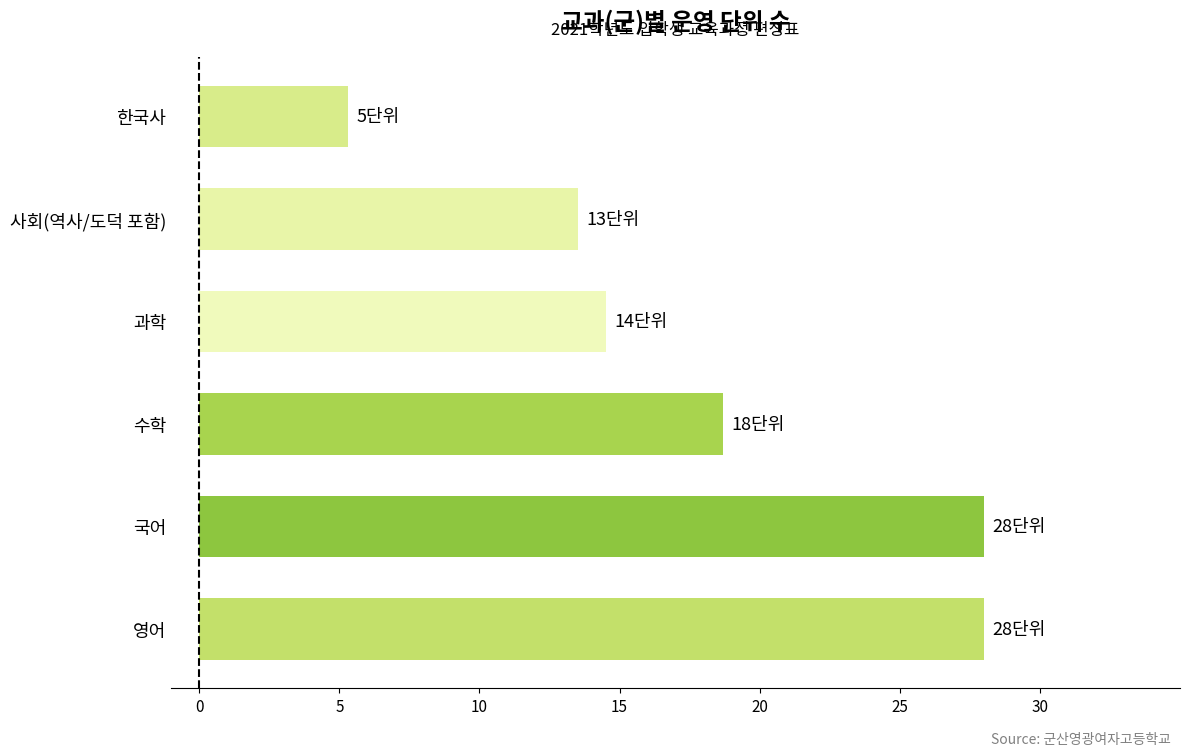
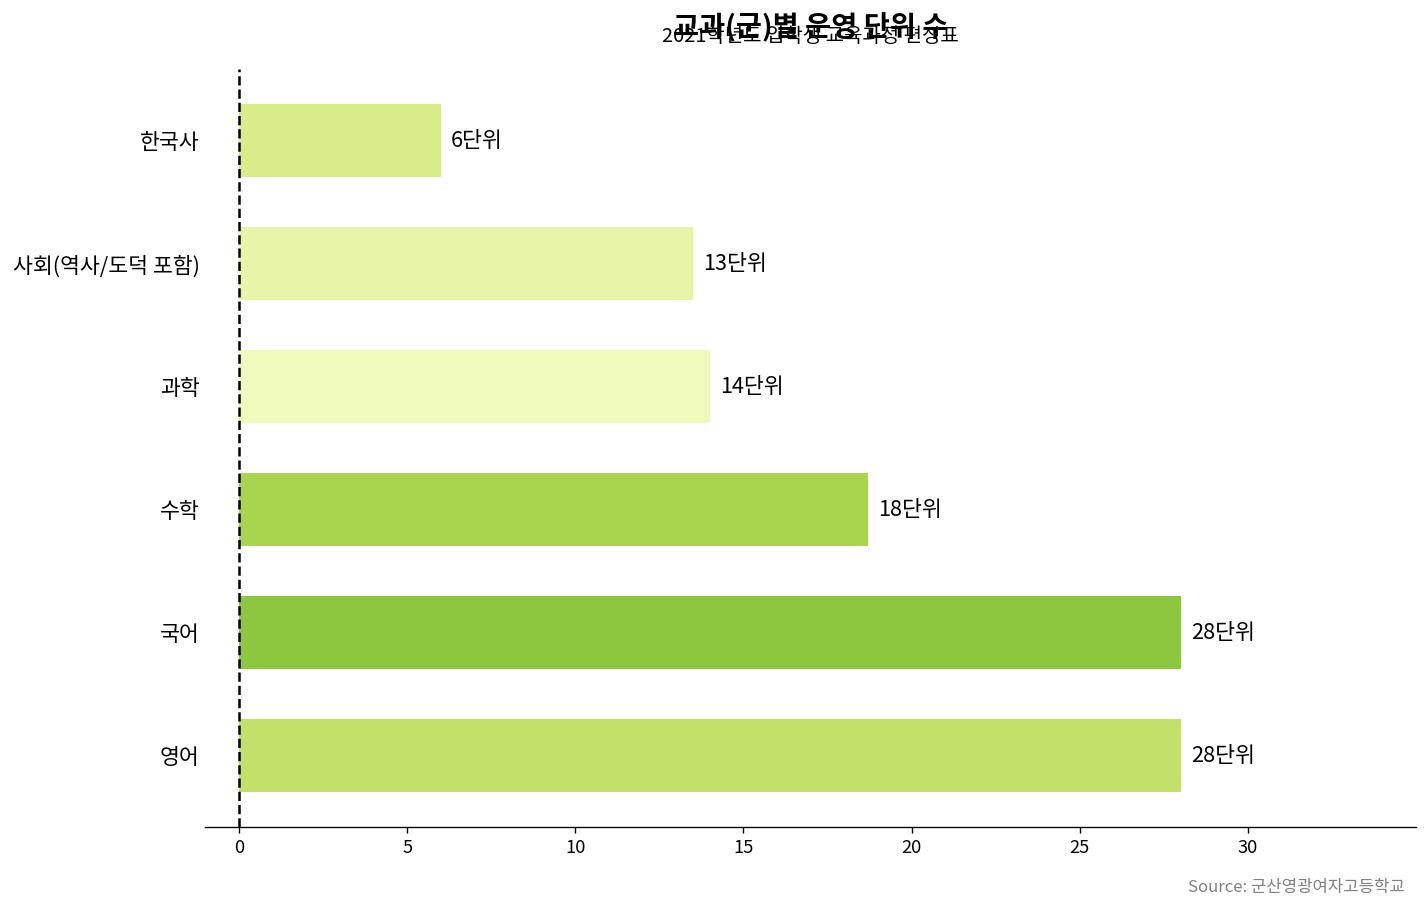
  {
-   "한국사": 5,
+   "한국사": 6,
    "사회(역사/도덕 포함)": 13,
-   "과학": 14.5,
+   "과학": 14.0,
    "국어": 28,
    "영어": 28
  }
